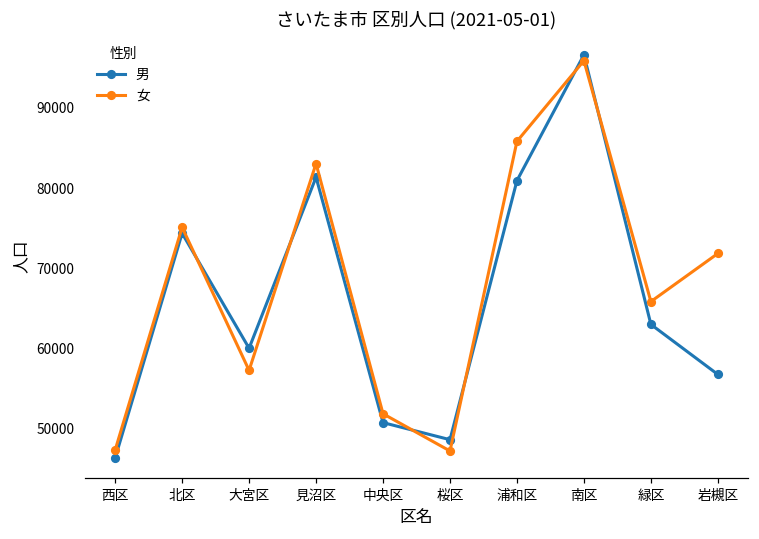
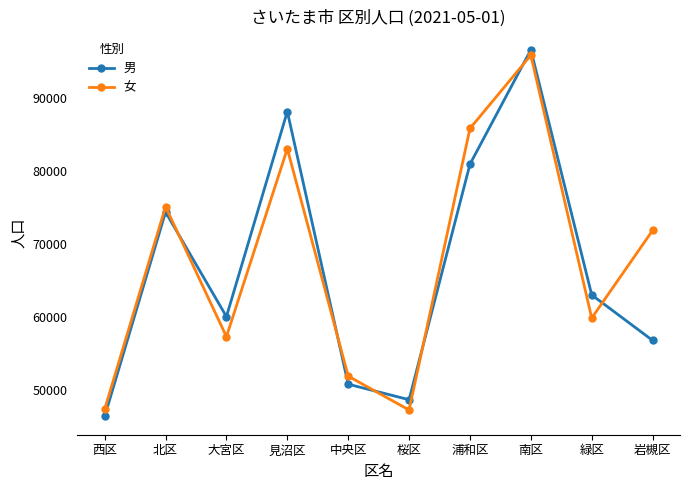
  {
    "男": {
      "西区": 46000,
      "北区": 74000,
      "大宮区": 60000,
-     "見沼区": 81000,
+     "見沼区": 88000,
      "中央区": 51000,
      "桜区": 49000,
      "浦和区": 81000,
      "南区": 97000,
      "緑区": 63000,
      "岩槻区": 57000
    },
    "女": {
      "西区": 47000,
      "北区": 75000,
      "大宮区": 57000,
      "見沼区": 83000,
      "中央区": 52000,
      "桜区": 47000,
      "浦和区": 86000,
      "南区": 96000,
-     "緑区": 66000,
+     "緑区": 60000,
      "岩槻区": 72000
    }
  }
